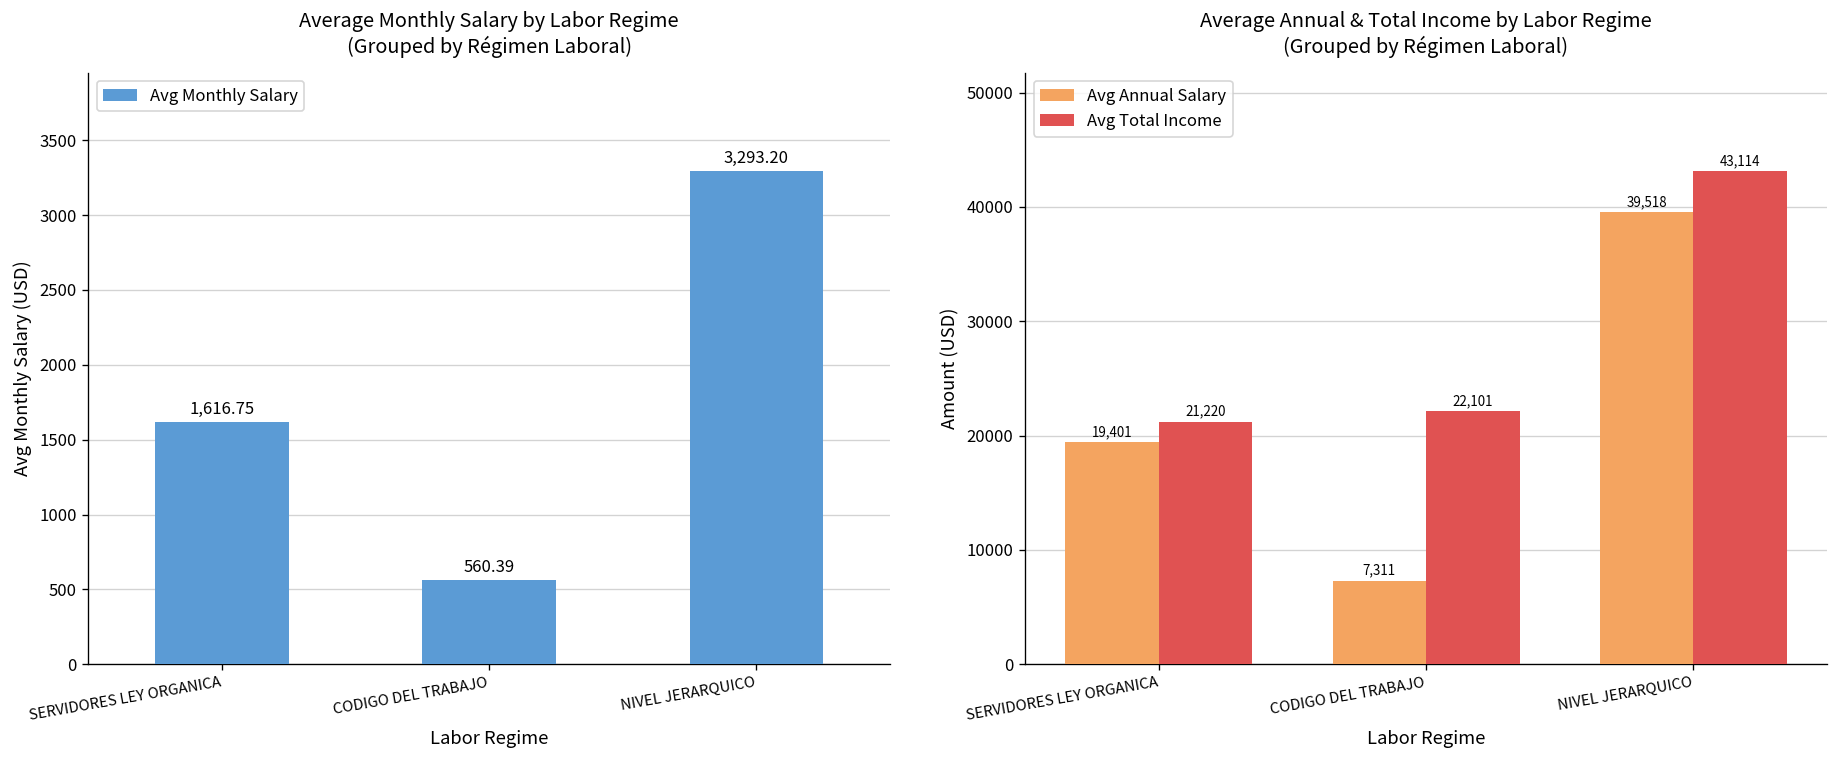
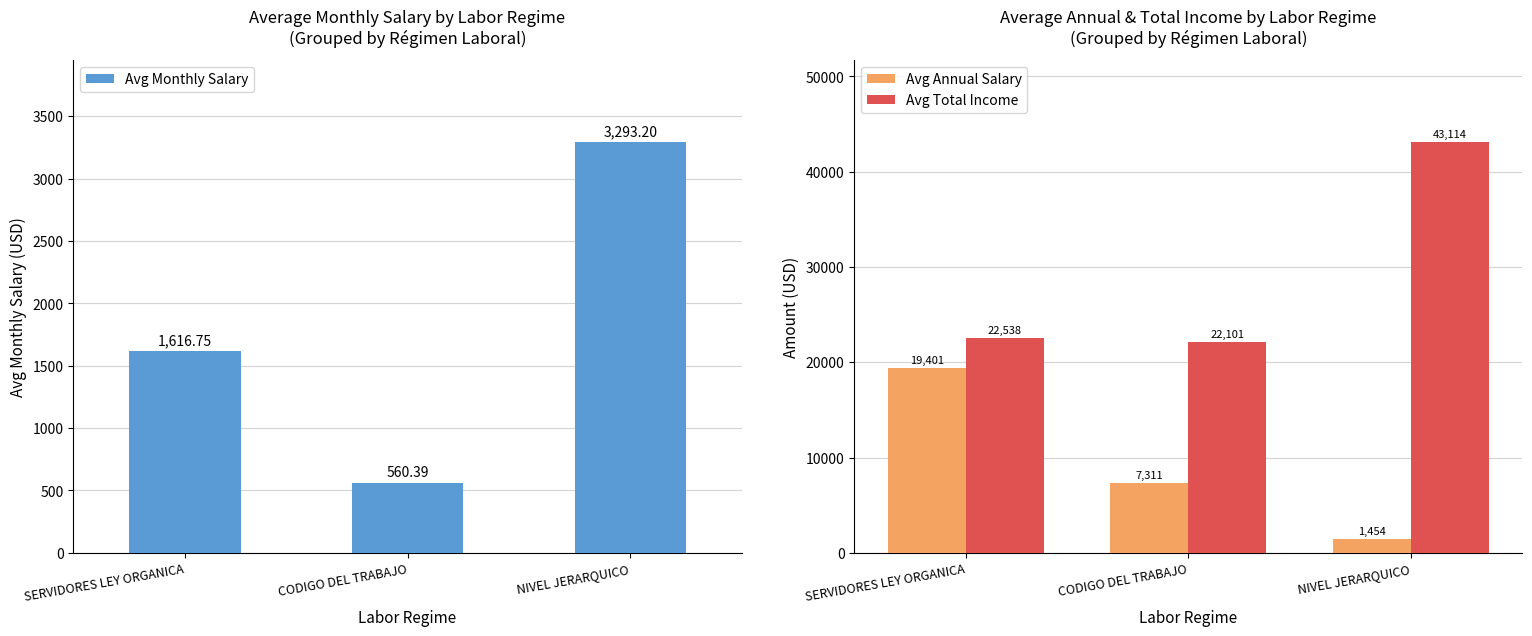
  {
    "Average Monthly Salary by Labor Regime (Grouped by Régimen Laboral)": {
      "SERVIDORES LEY ORGANICA": "1,616.75",
      "CODIGO DEL TRABAJO": "560.39",
      "NIVEL JERARQUICO": "3,293.20"
    },
    "Average Annual & Total Income by Labor Regime (Grouped by Régimen Laboral)": {
      "Avg Annual Salary": {
        "SERVIDORES LEY ORGANICA": "19,401",
        "CODIGO DEL TRABAJO": "7,311",
-       "NIVEL JERARQUICO": "39,518"
+       "NIVEL JERARQUICO": "1,454"
      },
      "Avg Total Income": {
-       "SERVIDORES LEY ORGANICA": "21,220",
+       "SERVIDORES LEY ORGANICA": "22,538",
        "CODIGO DEL TRABAJO": "22,101",
        "NIVEL JERARQUICO": "43,114"
      }
    }
  }
